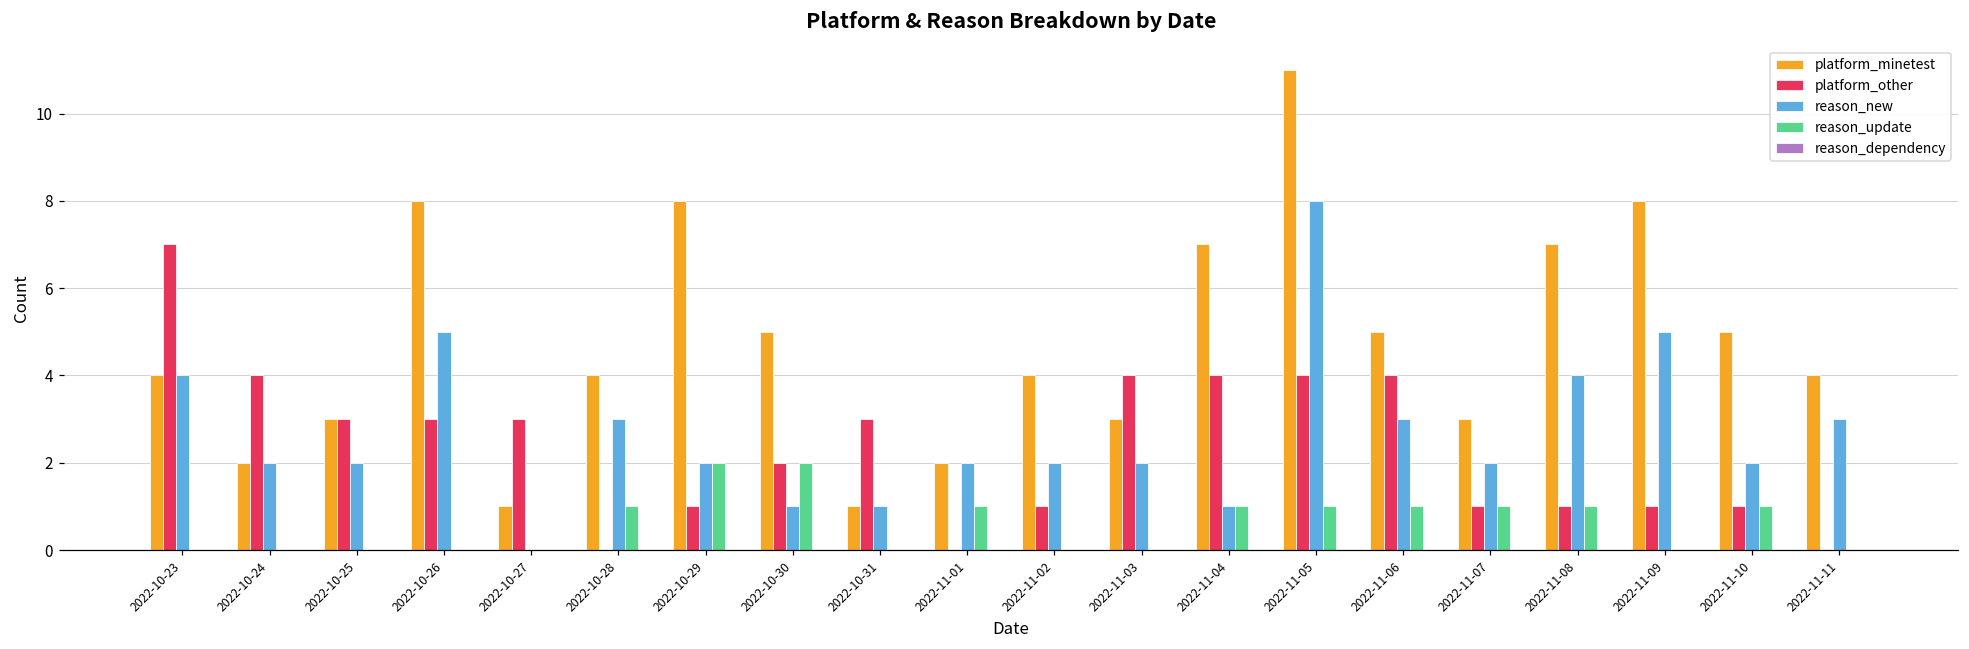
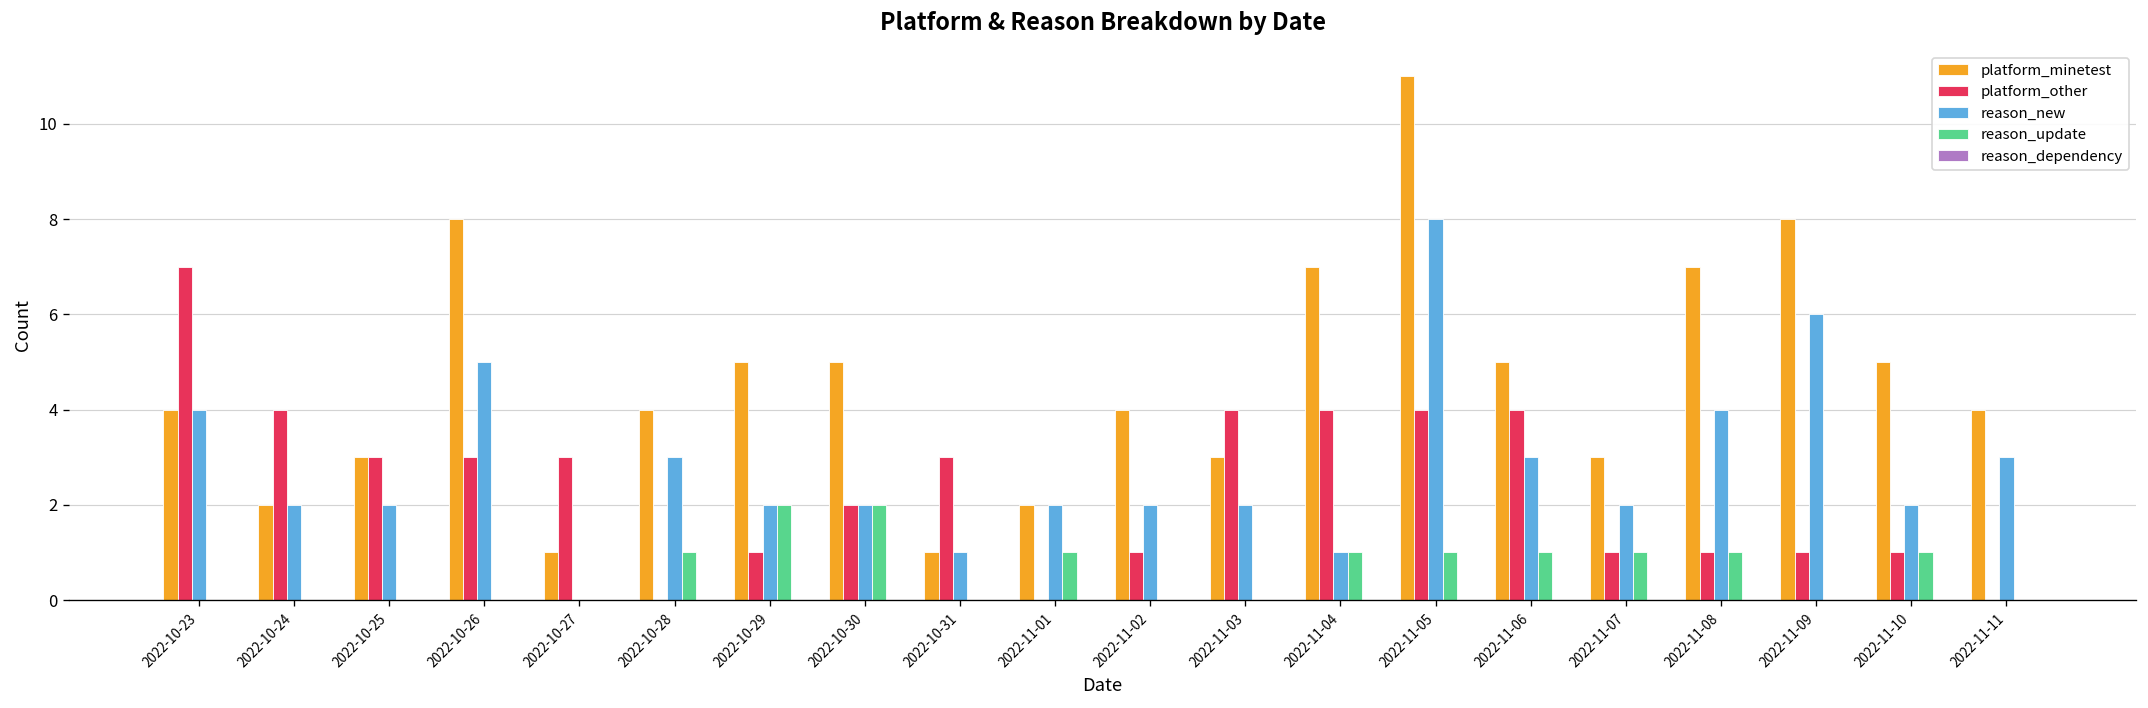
  {
    "platform_minetest": {
      "2022-10-23": 4,
      "2022-10-24": 2,
      "2022-10-25": 3,
      "2022-10-26": 8,
      "2022-10-27": 1,
      "2022-10-28": 4,
-     "2022-10-29": 8,
+     "2022-10-29": 5,
      "2022-10-30": 5,
      "2022-10-31": 1,
      "2022-11-01": 2,
      "2022-11-02": 4,
      "2022-11-03": 3,
      "2022-11-04": 7,
      "2022-11-05": 11,
      "2022-11-06": 5,
      "2022-11-07": 3,
      "2022-11-08": 7,
      "2022-11-09": 8,
      "2022-11-10": 5,
      "2022-11-11": 4
    },
    "platform_other": {
      "2022-10-23": 7,
      "2022-10-24": 4,
      "2022-10-25": 3,
      "2022-10-26": 3,
      "2022-10-27": 3,
      "2022-10-28": 0,
      "2022-10-29": 1,
      "2022-10-30": 2,
      "2022-10-31": 3,
      "2022-11-01": 0,
      "2022-11-02": 1,
      "2022-11-03": 4,
      "2022-11-04": 4,
      "2022-11-05": 4,
      "2022-11-06": 4,
      "2022-11-07": 1,
      "2022-11-08": 1,
      "2022-11-09": 1,
      "2022-11-10": 1,
      "2022-11-11": 0
    },
    "reason_new": {
      "2022-10-23": 4,
      "2022-10-24": 2,
      "2022-10-25": 2,
      "2022-10-26": 5,
      "2022-10-27": 0,
      "2022-10-28": 3,
      "2022-10-29": 2,
-     "2022-10-30": 1,
+     "2022-10-30": 2,
      "2022-10-31": 1,
      "2022-11-01": 2,
      "2022-11-02": 2,
      "2022-11-03": 2,
      "2022-11-04": 1,
      "2022-11-05": 8,
      "2022-11-06": 3,
      "2022-11-07": 2,
      "2022-11-08": 4,
-     "2022-11-09": 5,
+     "2022-11-09": 6,
      "2022-11-10": 2,
      "2022-11-11": 3
    },
    "reason_update": {
      "2022-10-23": 0,
      "2022-10-24": 0,
      "2022-10-25": 0,
      "2022-10-26": 0,
      "2022-10-27": 0,
      "2022-10-28": 1,
      "2022-10-29": 2,
      "2022-10-30": 2,
      "2022-10-31": 0,
      "2022-11-01": 1,
      "2022-11-02": 0,
      "2022-11-03": 0,
      "2022-11-04": 1,
      "2022-11-05": 1,
      "2022-11-06": 1,
      "2022-11-07": 1,
      "2022-11-08": 1,
      "2022-11-09": 0,
      "2022-11-10": 1,
      "2022-11-11": 0
    },
    "reason_dependency": {
      "2022-10-23": 0,
      "2022-10-24": 0,
      "2022-10-25": 0,
      "2022-10-26": 0,
      "2022-10-27": 0,
      "2022-10-28": 0,
      "2022-10-29": 0,
      "2022-10-30": 0,
      "2022-10-31": 0,
      "2022-11-01": 0,
      "2022-11-02": 0,
      "2022-11-03": 0,
      "2022-11-04": 0,
      "2022-11-05": 0,
      "2022-11-06": 0,
      "2022-11-07": 0,
      "2022-11-08": 0,
      "2022-11-09": 0,
      "2022-11-10": 0,
      "2022-11-11": 0
    }
  }
